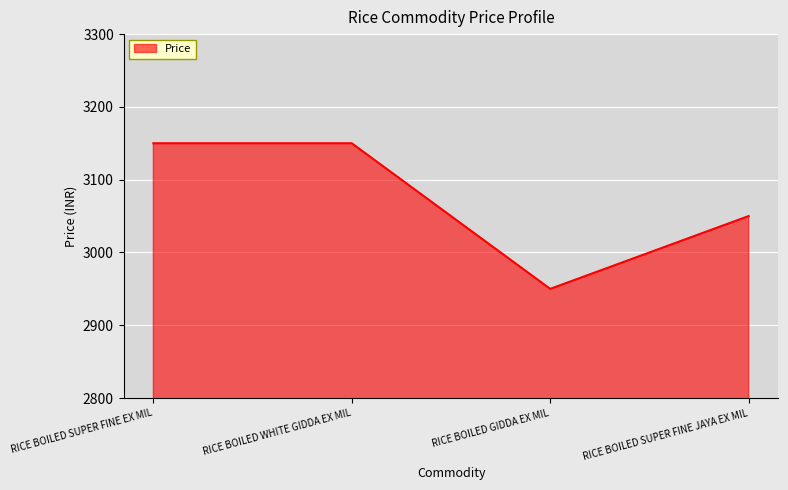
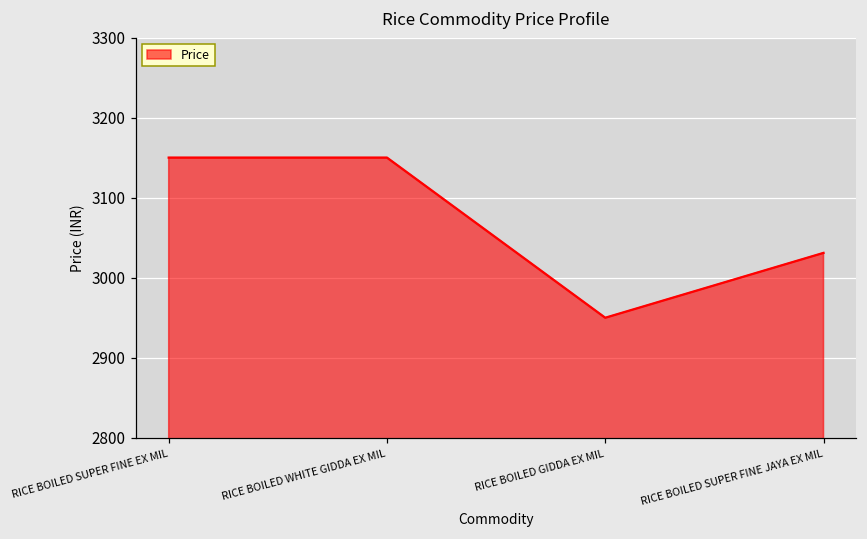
  {
    "RICE BOILED SUPER FINE EX MIL": 3150,
    "RICE BOILED WHITE GIDDA EX MIL": 3150,
    "RICE BOILED GIDDA EX MIL": 2950,
-   "RICE BOILED SUPER FINE JAYA EX MIL": 3050
+   "RICE BOILED SUPER FINE JAYA EX MIL": 3030
  }
